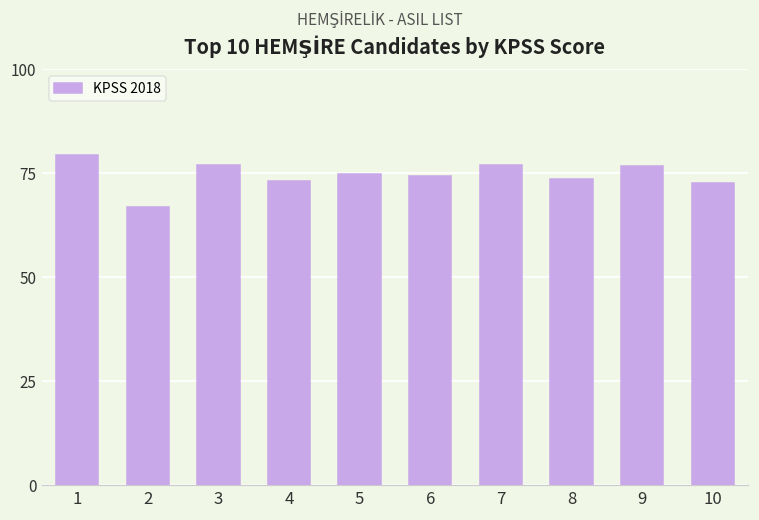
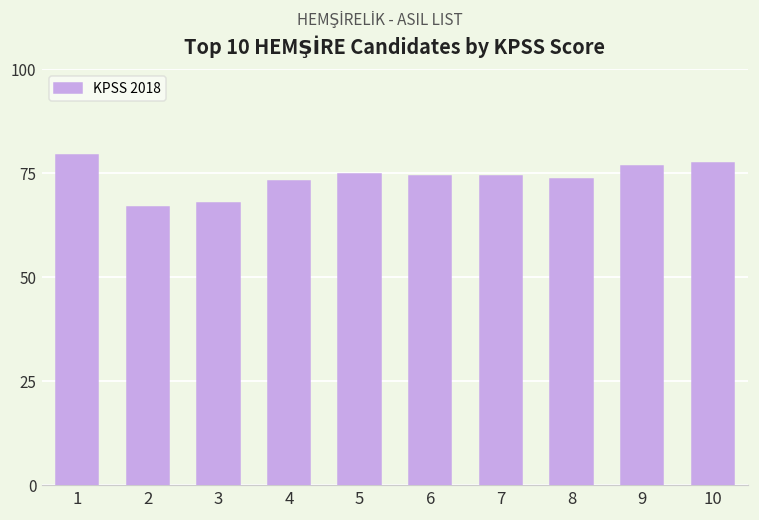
  {
    "1": 79,
    "2": 67,
-   "3": 77,
+   "3": 68,
    "4": 73,
    "5": 75,
    "6": 74,
-   "7": 77,
+   "7": 74,
    "8": 74,
    "9": 77,
-   "10": 73
+   "10": 77
  }
